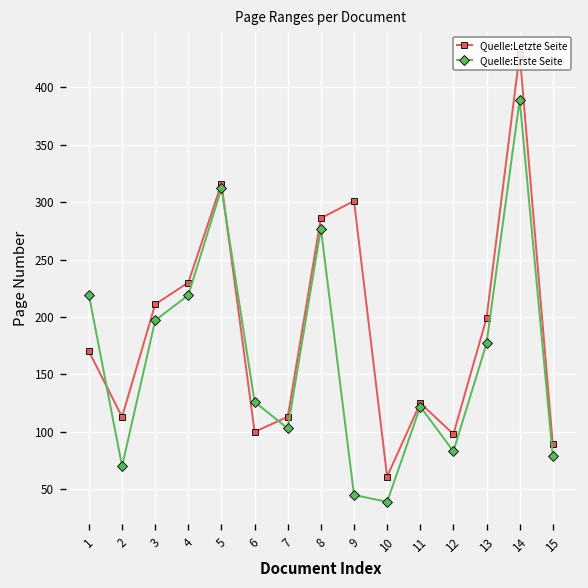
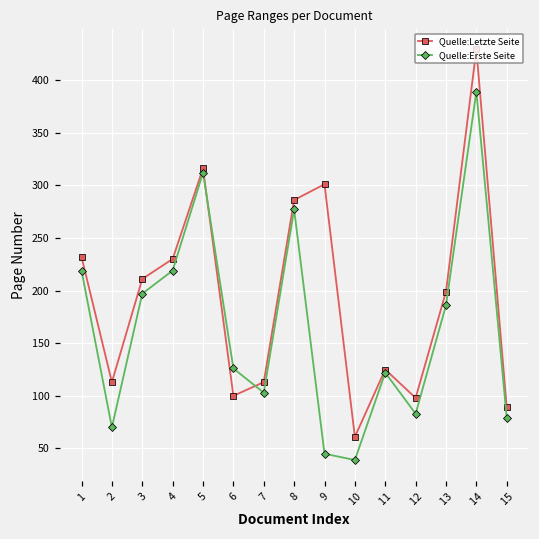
  {
    "Quelle:Letzte Seite": {
-     "1": 170,
+     "1": 230,
      "2": 110,
      "3": 210,
      "4": 230,
      "5": 320,
      "6": 100,
      "7": 110,
      "8": 290,
      "9": 300,
      "10": 60,
      "11": 130,
      "12": 100,
      "13": 200,
      "15": 90
    },
    "Quelle:Erste Seite": {
      "1": 220,
      "2": 70,
      "3": 200,
      "4": 220,
      "5": 310,
      "6": 130,
      "7": 100,
      "8": 280,
      "9": 50,
      "10": 40,
      "11": 120,
      "12": 80,
-     "13": 180,
+     "13": 190,
      "14": 390,
      "15": 80
    }
  }
